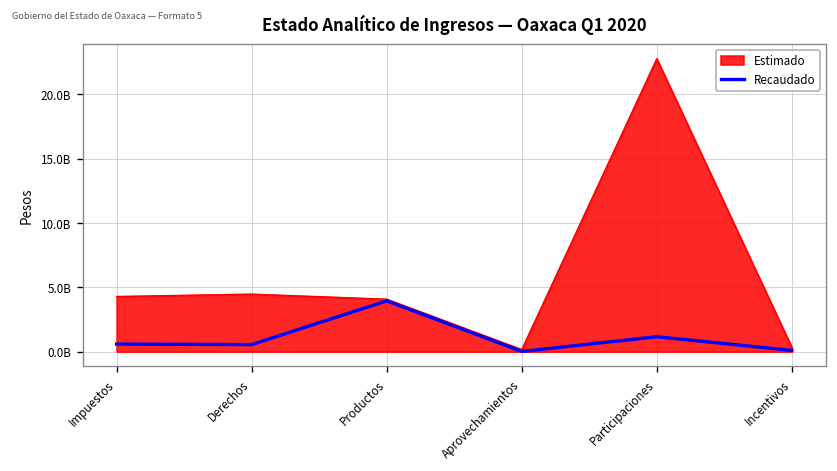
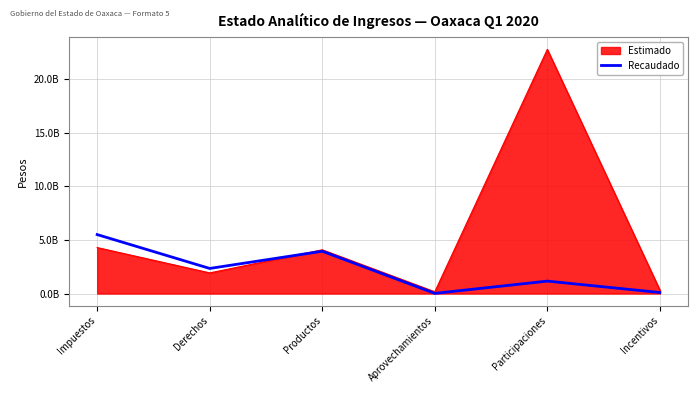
  {
    "Estimado": {
      "Impuestos": 4300000000,
-     "Derechos": 4500000000,
+     "Derechos": 1900000000,
      "Participaciones": 22800000000
    },
    "Recaudado": {
-     "Impuestos": 600000000,
-     "Derechos": 500000000,
+     "Impuestos": 5500000000,
+     "Derechos": 2300000000,
      "Participaciones": 1200000000
    }
  }
